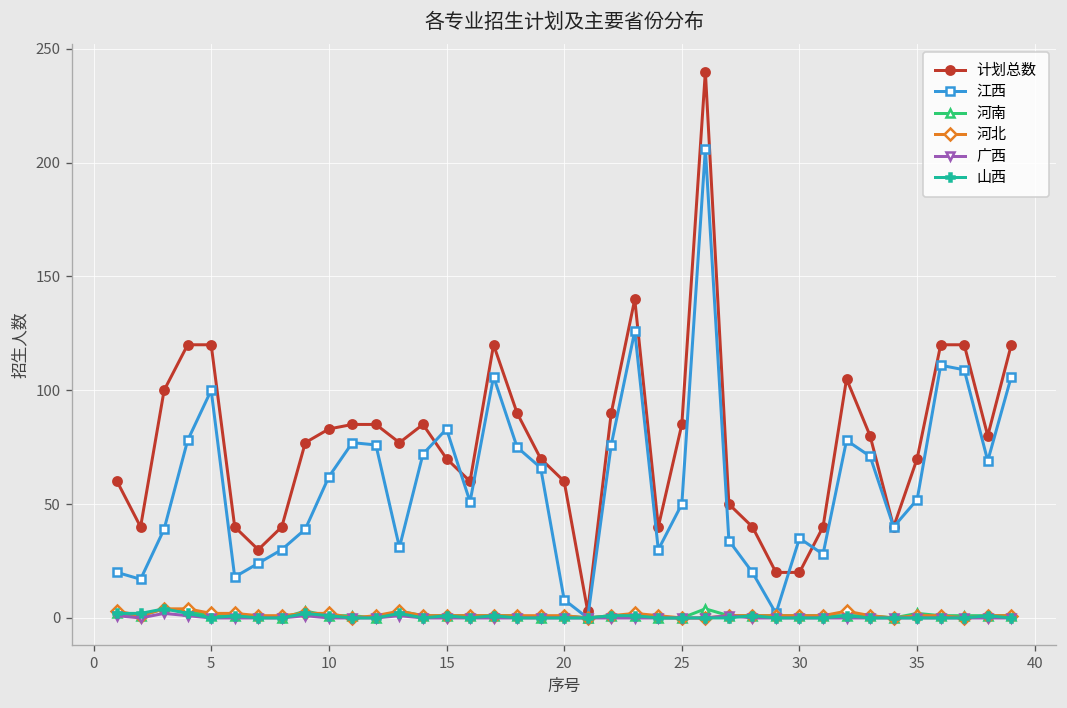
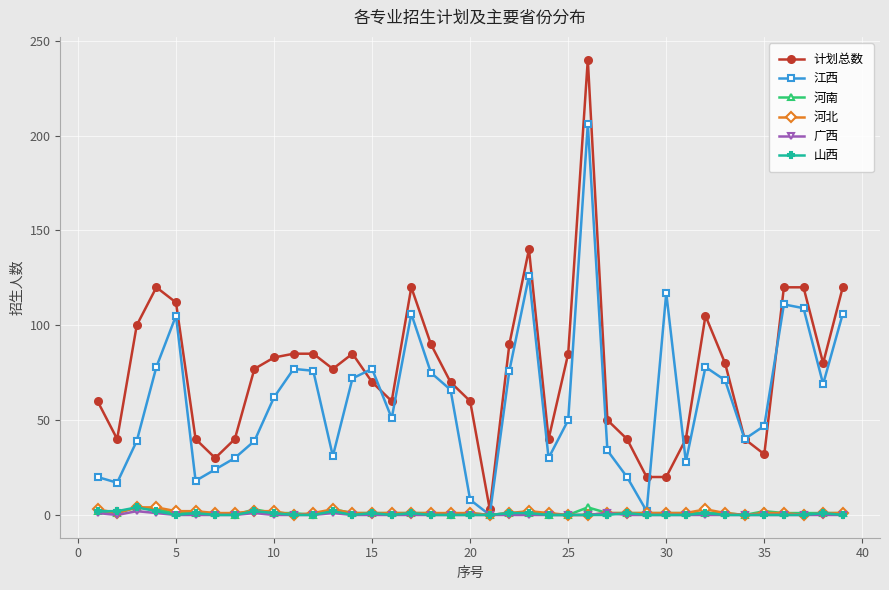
  {
    "计划总数": {
-     "5": 120,
+     "5": 112,
      "10": 83,
      "15": 70,
      "20": 60,
      "25": 85,
      "30": 20,
-     "35": 70
+     "35": 32
    },
    "江西": {
-     "5": 100,
+     "5": 105,
      "10": 62,
-     "15": 83,
+     "15": 77,
      "20": 8,
      "25": 50,
-     "30": 35,
-     "35": 52
+     "30": 117,
+     "35": 47
    }
  }
